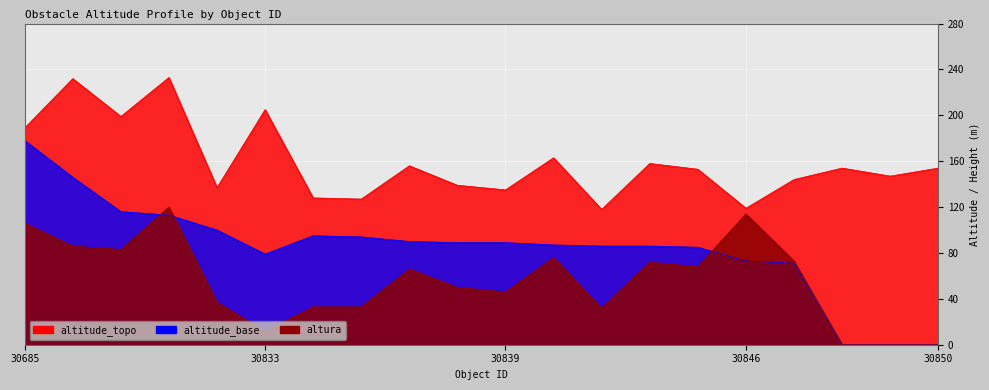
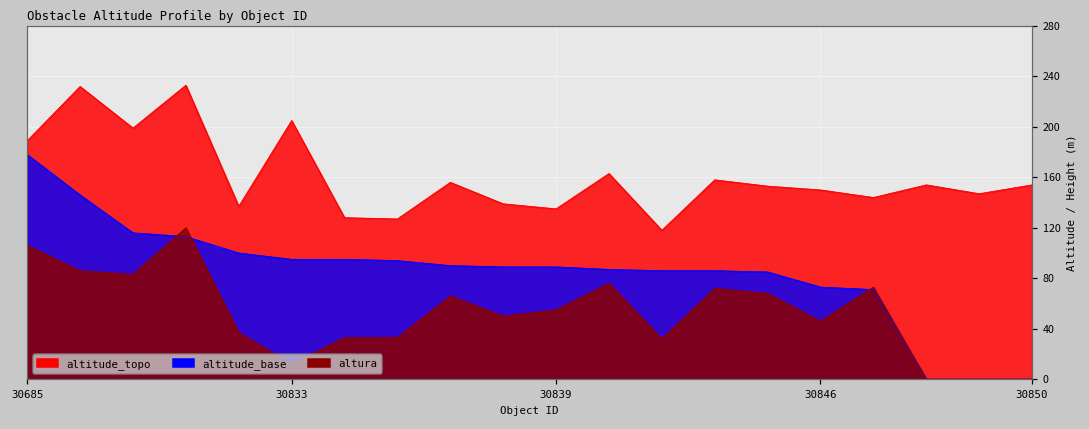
  {
    "altitude_topo": {
      "30685": 189,
      "30833": 205,
      "30839": 135,
-     "30846": 119,
+     "30846": 150,
      "30850": 154
    },
    "altitude_base": {
      "30685": 178,
-     "30833": 79,
+     "30833": 95,
      "30839": 89,
      "30846": 73
    },
    "altura": {
      "30685": 106,
-     "30839": 46,
-     "30846": 114
+     "30839": 55,
+     "30846": 46
    }
  }
